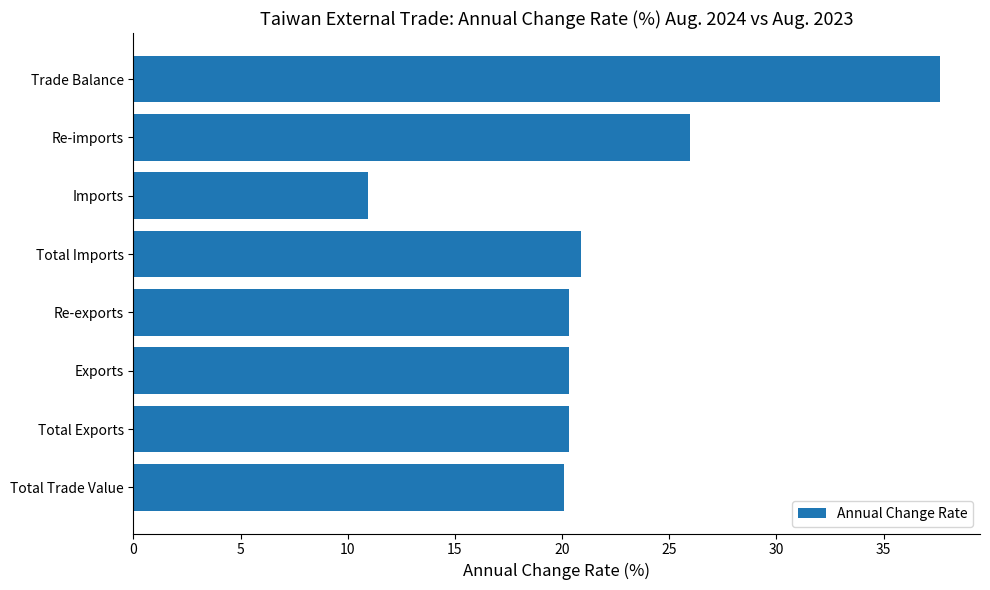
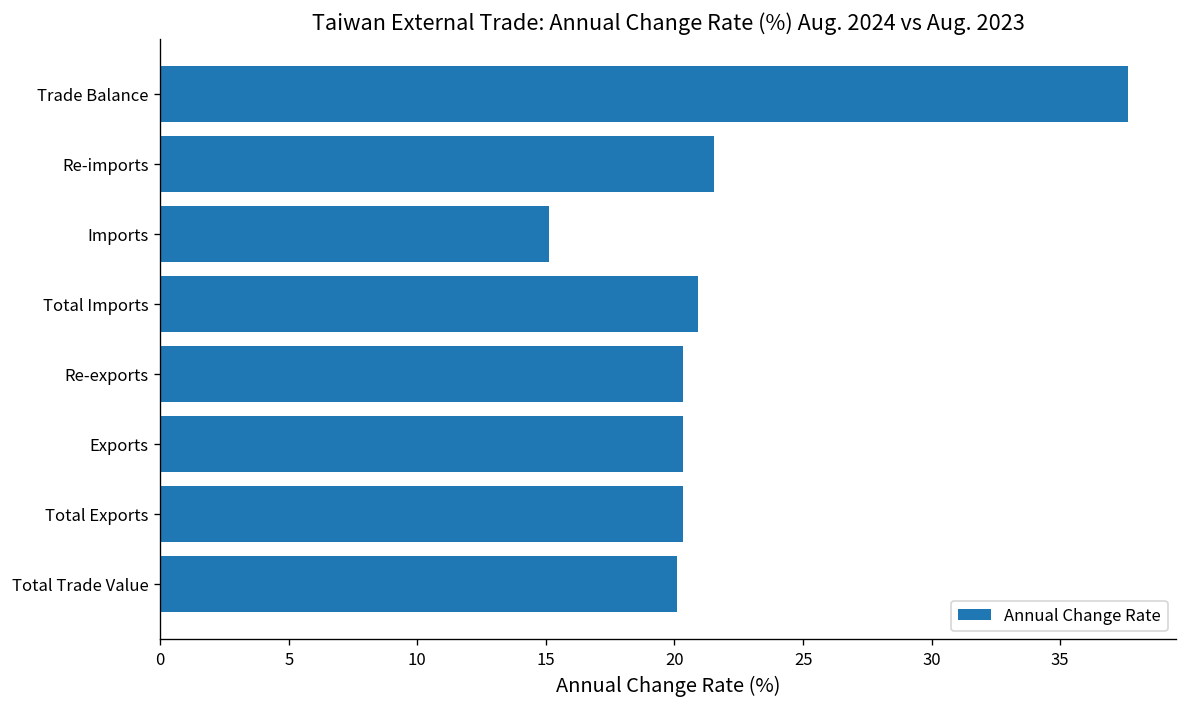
  {
    "Trade Balance": 37.6,
-   "Re-imports": 26.0,
-   "Imports": 10.9,
+   "Re-imports": 21.5,
+   "Imports": 15.1,
    "Total Imports": 20.9,
    "Re-exports": 20.3,
    "Exports": 20.3,
    "Total Exports": 20.3,
    "Total Trade Value": 20.1
  }
